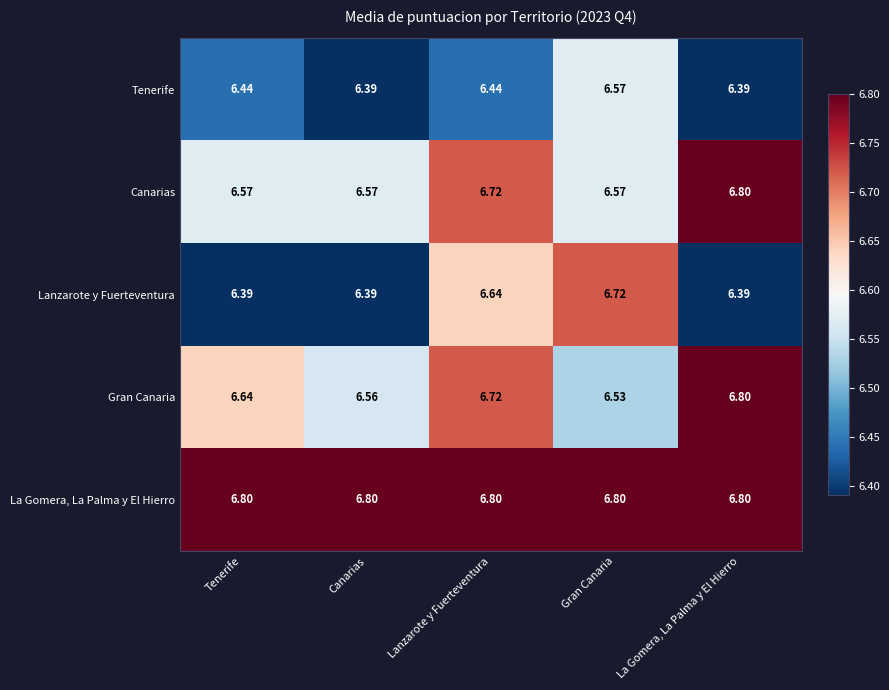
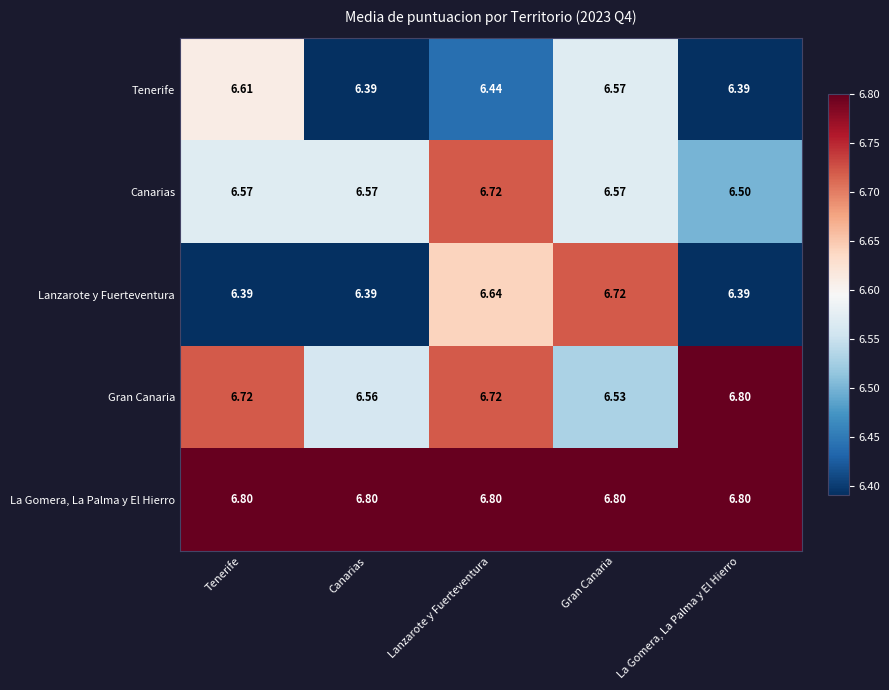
  {
    "Tenerife": {
-     "Tenerife": 6.44,
+     "Tenerife": 6.61,
      "Canarias": 6.39,
      "Lanzarote y Fuerteventura": 6.44,
      "Gran Canaria": 6.57,
      "La Gomera, La Palma y El Hierro": 6.39
    },
    "Canarias": {
      "Tenerife": 6.57,
      "Canarias": 6.57,
      "Lanzarote y Fuerteventura": 6.72,
      "Gran Canaria": 6.57,
-     "La Gomera, La Palma y El Hierro": 6.80
+     "La Gomera, La Palma y El Hierro": 6.50
    },
    "Lanzarote y Fuerteventura": {
      "Tenerife": 6.39,
      "Canarias": 6.39,
      "Lanzarote y Fuerteventura": 6.64,
      "Gran Canaria": 6.72,
      "La Gomera, La Palma y El Hierro": 6.39
    },
    "Gran Canaria": {
-     "Tenerife": 6.64,
+     "Tenerife": 6.72,
      "Canarias": 6.56,
      "Lanzarote y Fuerteventura": 6.72,
      "Gran Canaria": 6.53,
      "La Gomera, La Palma y El Hierro": 6.80
    },
    "La Gomera, La Palma y El Hierro": {
      "Tenerife": 6.80,
      "Canarias": 6.80,
      "Lanzarote y Fuerteventura": 6.80,
      "Gran Canaria": 6.80,
      "La Gomera, La Palma y El Hierro": 6.80
    }
  }
